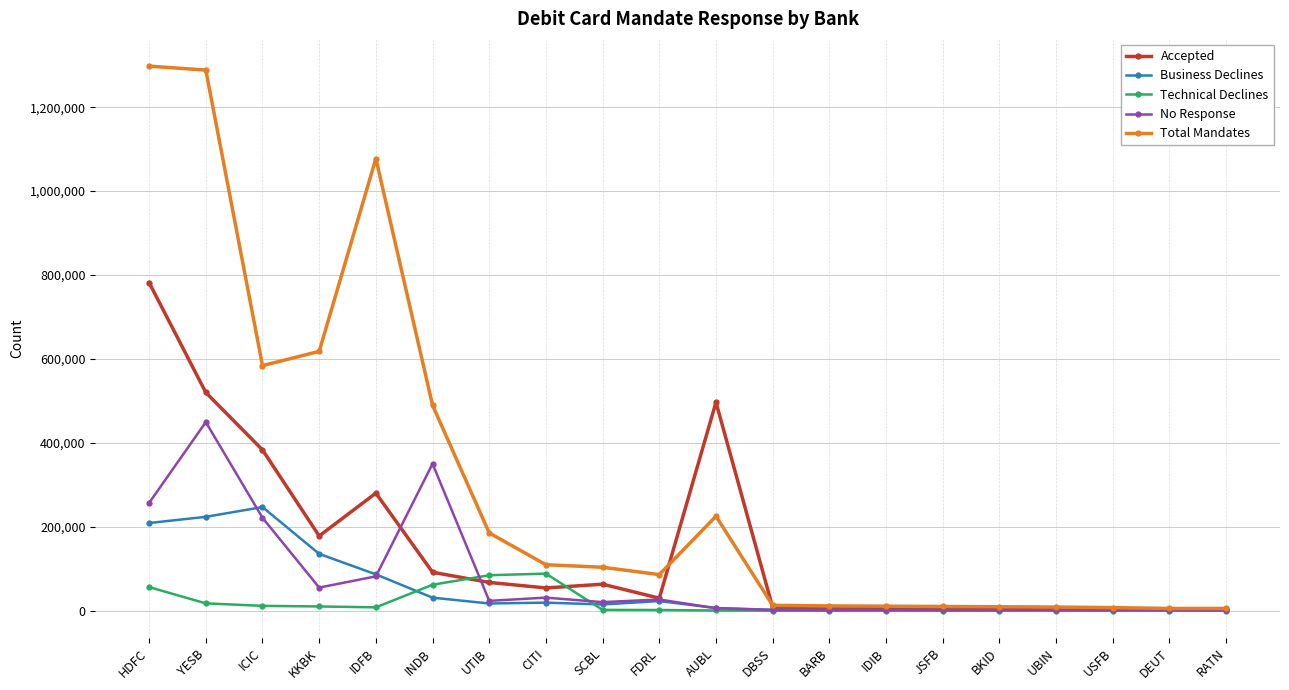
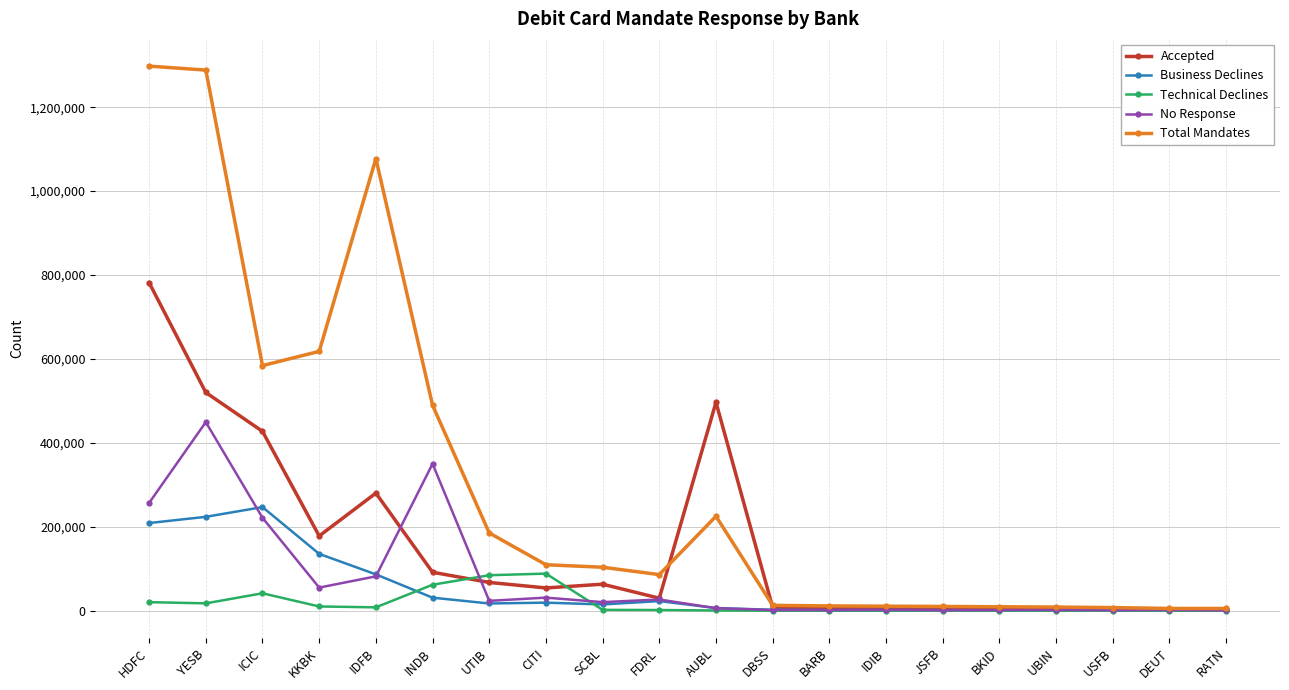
  {
    "Accepted": {
      "HDFC": "780,000",
      "YESB": "520,000",
-     "ICIC": "380,000",
+     "ICIC": "430,000",
      "KKBK": "180,000",
      "IDFB": "280,000",
      "INDB": "90,000",
      "UTIB": "70,000",
      "CITI": "50,000",
      "SCBL": "60,000",
      "AUBL": "500,000"
    },
    "Business Declines": {
      "HDFC": "210,000",
      "YESB": "220,000",
      "ICIC": "250,000",
      "KKBK": "140,000",
      "INDB": "30,000",
      "UTIB": "20,000",
      "CITI": "20,000"
    },
    "Technical Declines": {
-     "HDFC": "60,000",
+     "HDFC": "20,000",
      "YESB": "20,000",
-     "ICIC": "10,000",
+     "ICIC": "40,000",
      "KKBK": "10,000",
      "IDFB": "10,000",
      "INDB": "60,000",
      "UTIB": "80,000",
      "CITI": "90,000",
      "SCBL": "0",
      "FDRL": "0"
    },
    "No Response": {
      "HDFC": "260,000",
      "YESB": "450,000",
      "ICIC": "220,000",
      "KKBK": "60,000",
      "INDB": "350,000",
      "UTIB": "20,000",
      "CITI": "30,000"
    },
    "Total Mandates": {
      "HDFC": "1,300,000",
      "YESB": "1,290,000",
      "ICIC": "580,000",
      "KKBK": "620,000",
      "IDFB": "1,080,000",
      "INDB": "490,000",
      "UTIB": "190,000",
      "CITI": "110,000",
      "SCBL": "100,000",
      "FDRL": "90,000",
      "AUBL": "230,000"
    }
  }
